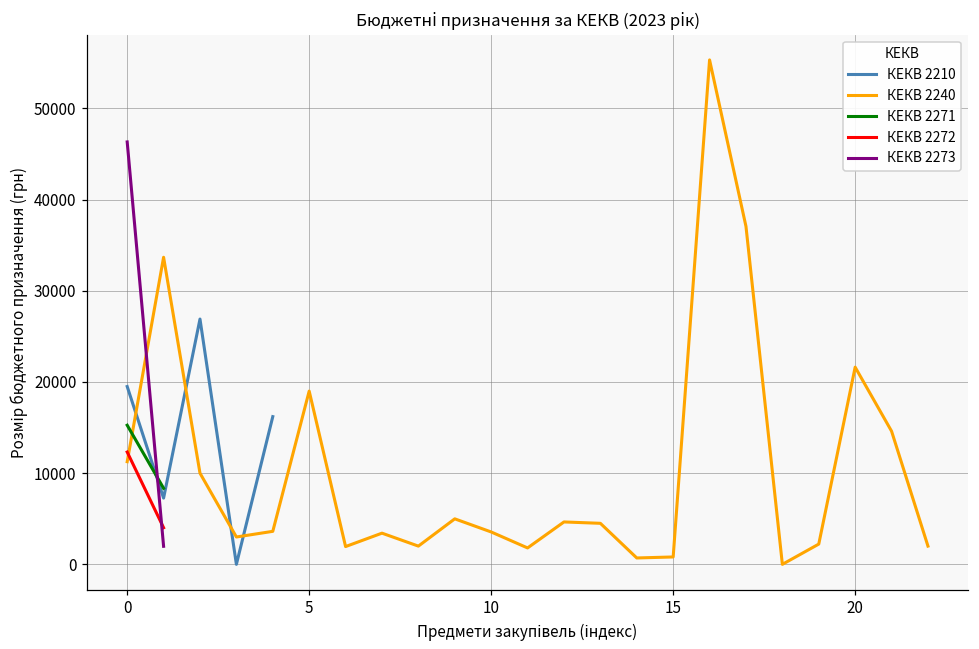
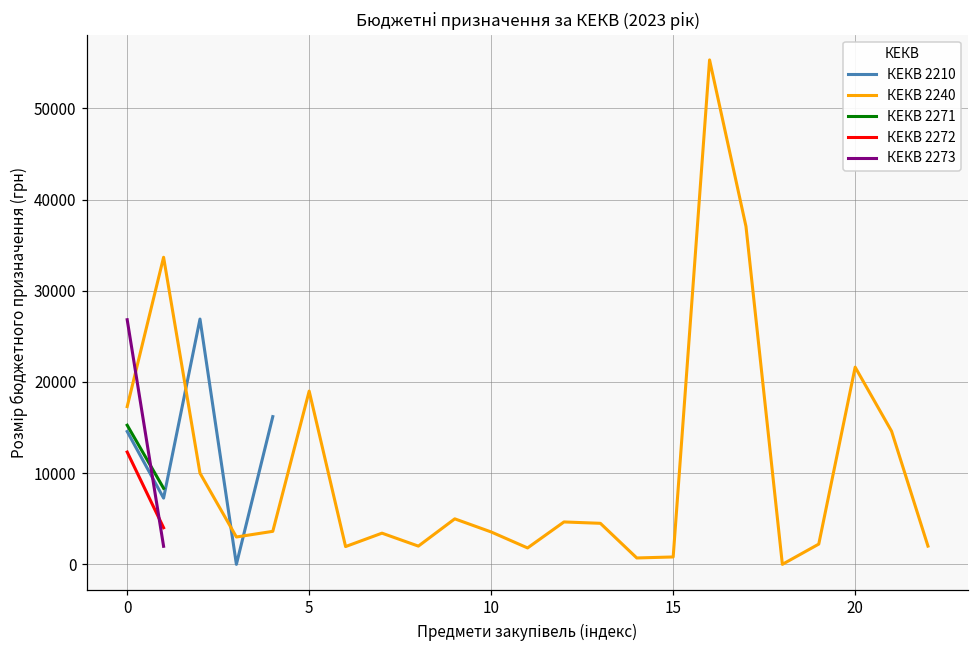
  {
    "КЕКВ 2210": {
-     "0": 20000
+     "0": 15000
    },
    "КЕКВ 2240": {
-     "0": 11000,
+     "0": 17000,
      "5": 19000,
      "10": 4000,
      "15": 1000,
      "20": 22000
    },
    "КЕКВ 2271": {
      "0": 15000
    },
    "КЕКВ 2272": {
      "0": 12000
    },
    "КЕКВ 2273": {
-     "0": 46000
+     "0": 27000
    }
  }
